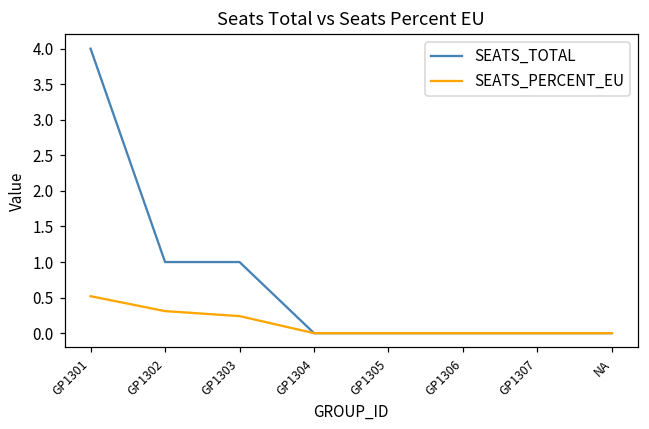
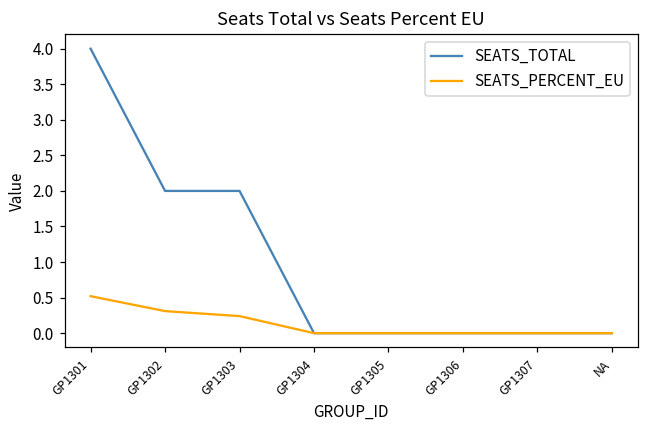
  {
    "SEATS_TOTAL": {
      "GP1301": 4,
-     "GP1302": 1,
-     "GP1303": 1
+     "GP1302": 2,
+     "GP1303": 2
    },
    "SEATS_PERCENT_EU": {
      "GP1301": 0.5,
      "GP1302": 0.3,
      "GP1303": 0.2
    }
  }
